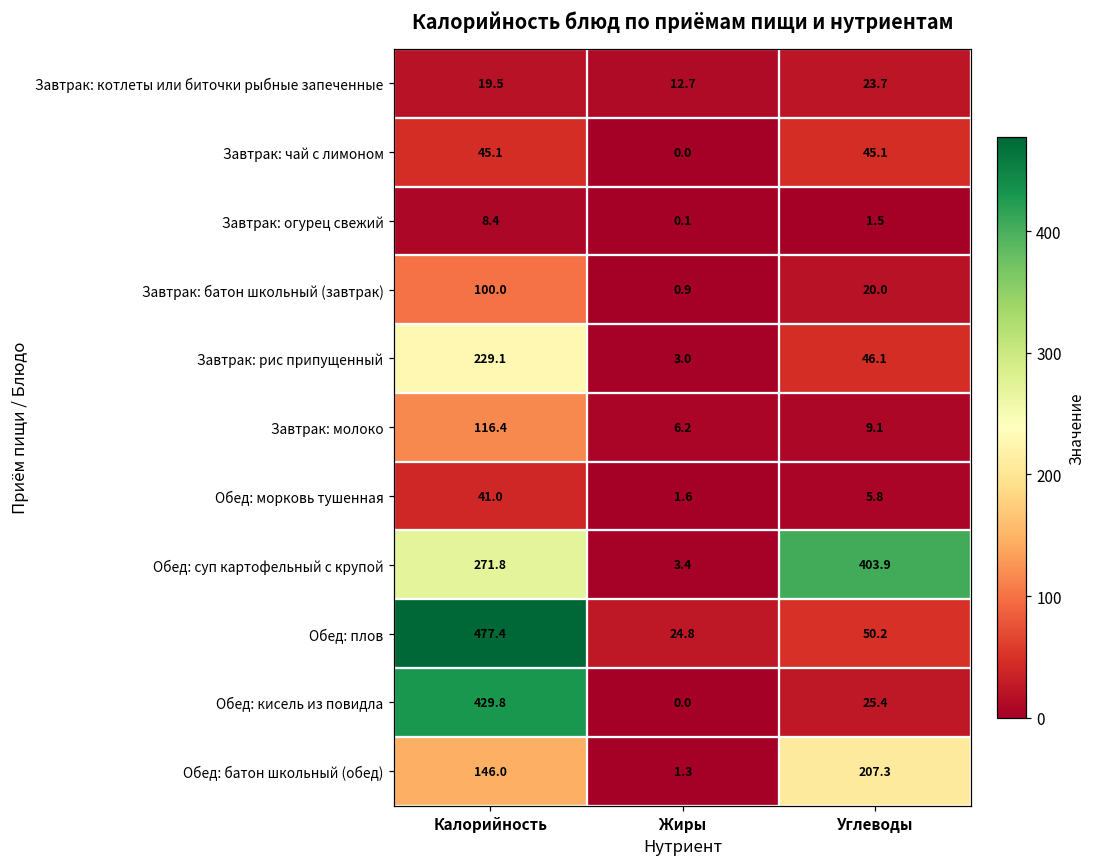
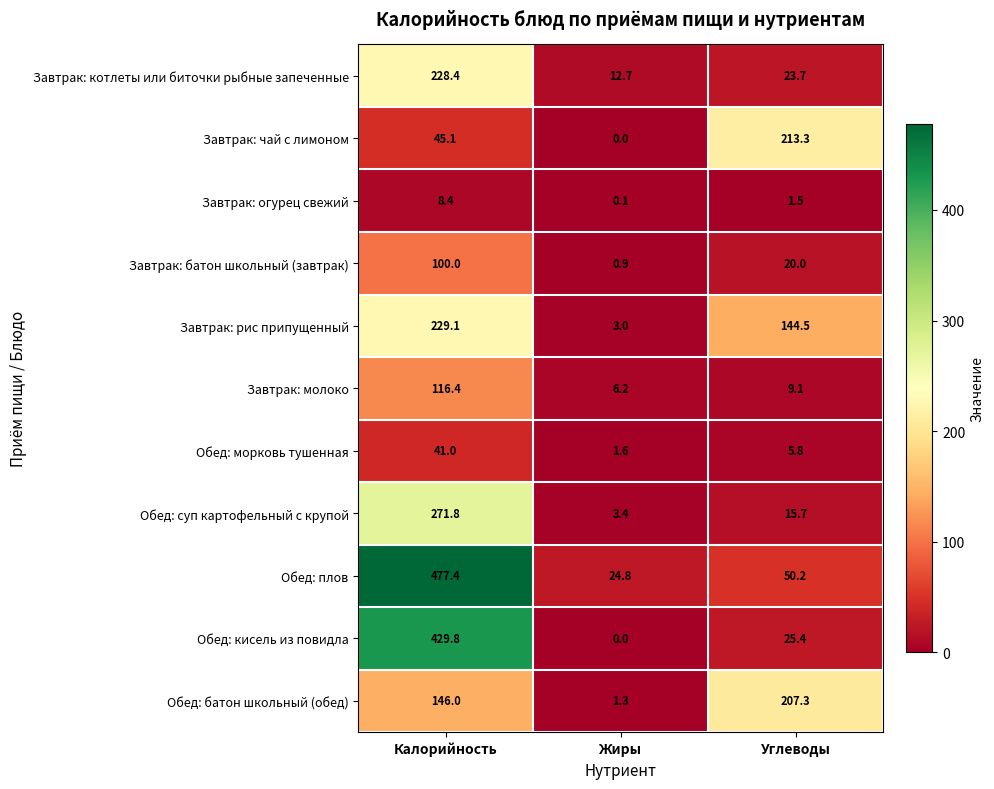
  {
    "Завтрак: котлеты или биточки рыбные запеченные": {
-     "Калорийность": 19.5,
+     "Калорийность": 228.4,
      "Жиры": 12.7,
      "Углеводы": 23.7
    },
    "Завтрак: чай с лимоном": {
      "Калорийность": 45.1,
      "Жиры": 0.0,
-     "Углеводы": 45.1
+     "Углеводы": 213.3
    },
    "Завтрак: огурец свежий": {
      "Калорийность": 8.4,
      "Жиры": 0.1,
      "Углеводы": 1.5
    },
    "Завтрак: батон школьный (завтрак)": {
      "Калорийность": 100.0,
      "Жиры": 0.9,
      "Углеводы": 20.0
    },
    "Завтрак: рис припущенный": {
      "Калорийность": 229.1,
      "Жиры": 3.0,
-     "Углеводы": 46.1
+     "Углеводы": 144.5
    },
    "Завтрак: молоко": {
      "Калорийность": 116.4,
      "Жиры": 6.2,
      "Углеводы": 9.1
    },
    "Обед: морковь тушенная": {
      "Калорийность": 41.0,
      "Жиры": 1.6,
      "Углеводы": 5.8
    },
    "Обед: суп картофельный с крупой": {
      "Калорийность": 271.8,
      "Жиры": 3.4,
-     "Углеводы": 403.9
+     "Углеводы": 15.7
    },
    "Обед: плов": {
      "Калорийность": 477.4,
      "Жиры": 24.8,
      "Углеводы": 50.2
    },
    "Обед: кисель из повидла": {
      "Калорийность": 429.8,
      "Жиры": 0.0,
      "Углеводы": 25.4
    },
    "Обед: батон школьный (обед)": {
      "Калорийность": 146.0,
      "Жиры": 1.3,
      "Углеводы": 207.3
    }
  }
